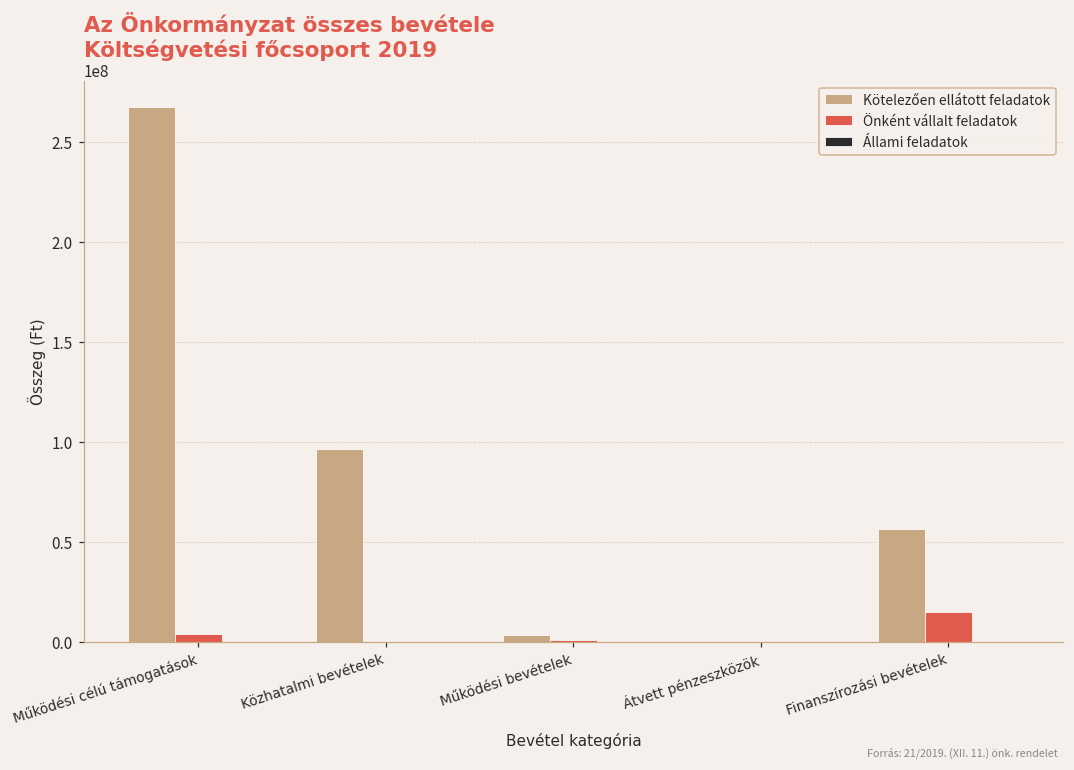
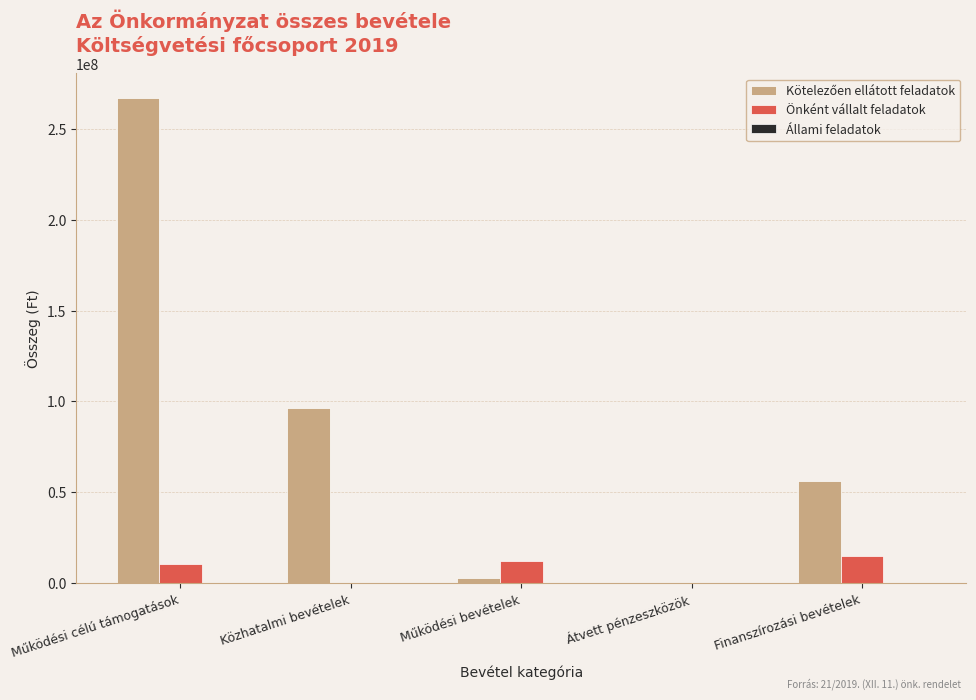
  {
    "Kötelezően ellátott feladatok": {
      "Működési célú támogatások": 267000000,
      "Közhatalmi bevételek": 96000000,
      "Működési bevételek": 3000000,
      "Átvett pénzeszközök": 0,
      "Finanszírozási bevételek": 56000000
    },
    "Önként vállalt feladatok": {
-     "Működési célú támogatások": 4000000,
+     "Működési célú támogatások": 11000000,
      "Közhatalmi bevételek": 0,
-     "Működési bevételek": 1000000,
+     "Működési bevételek": 12000000,
      "Átvett pénzeszközök": 0,
      "Finanszírozási bevételek": 15000000
    },
    "Állami feladatok": {
      "Működési célú támogatások": 0,
      "Közhatalmi bevételek": 0,
      "Működési bevételek": 0,
      "Átvett pénzeszközök": 0,
      "Finanszírozási bevételek": 0
    }
  }
